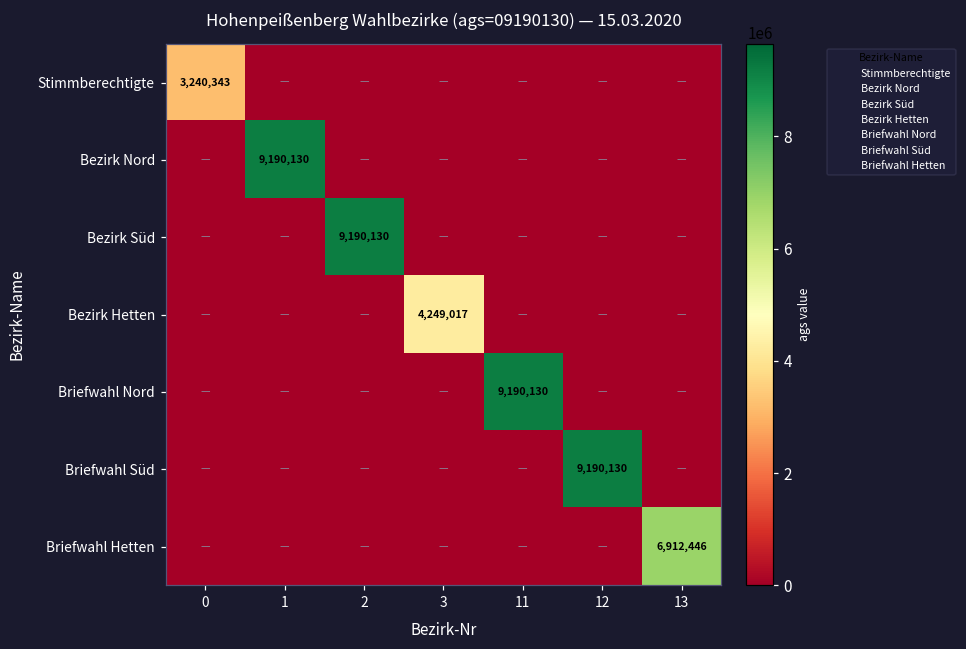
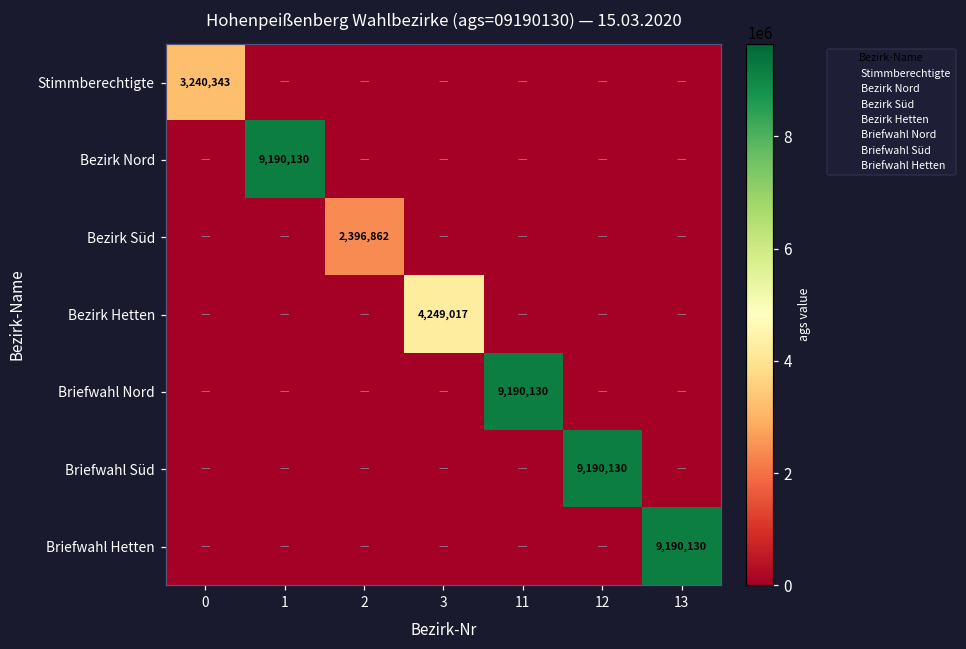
  {
    "Stimmberechtigte": {
      "0": "3,240,343"
    },
    "Bezirk Nord": {
      "1": "9,190,130"
    },
    "Bezirk Süd": {
-     "2": "9,190,130"
+     "2": "2,396,862"
    },
    "Bezirk Hetten": {
      "3": "4,249,017"
    },
    "Briefwahl Nord": {
      "11": "9,190,130"
    },
    "Briefwahl Süd": {
      "12": "9,190,130"
    },
    "Briefwahl Hetten": {
-     "13": "6,912,446"
+     "13": "9,190,130"
    }
  }
